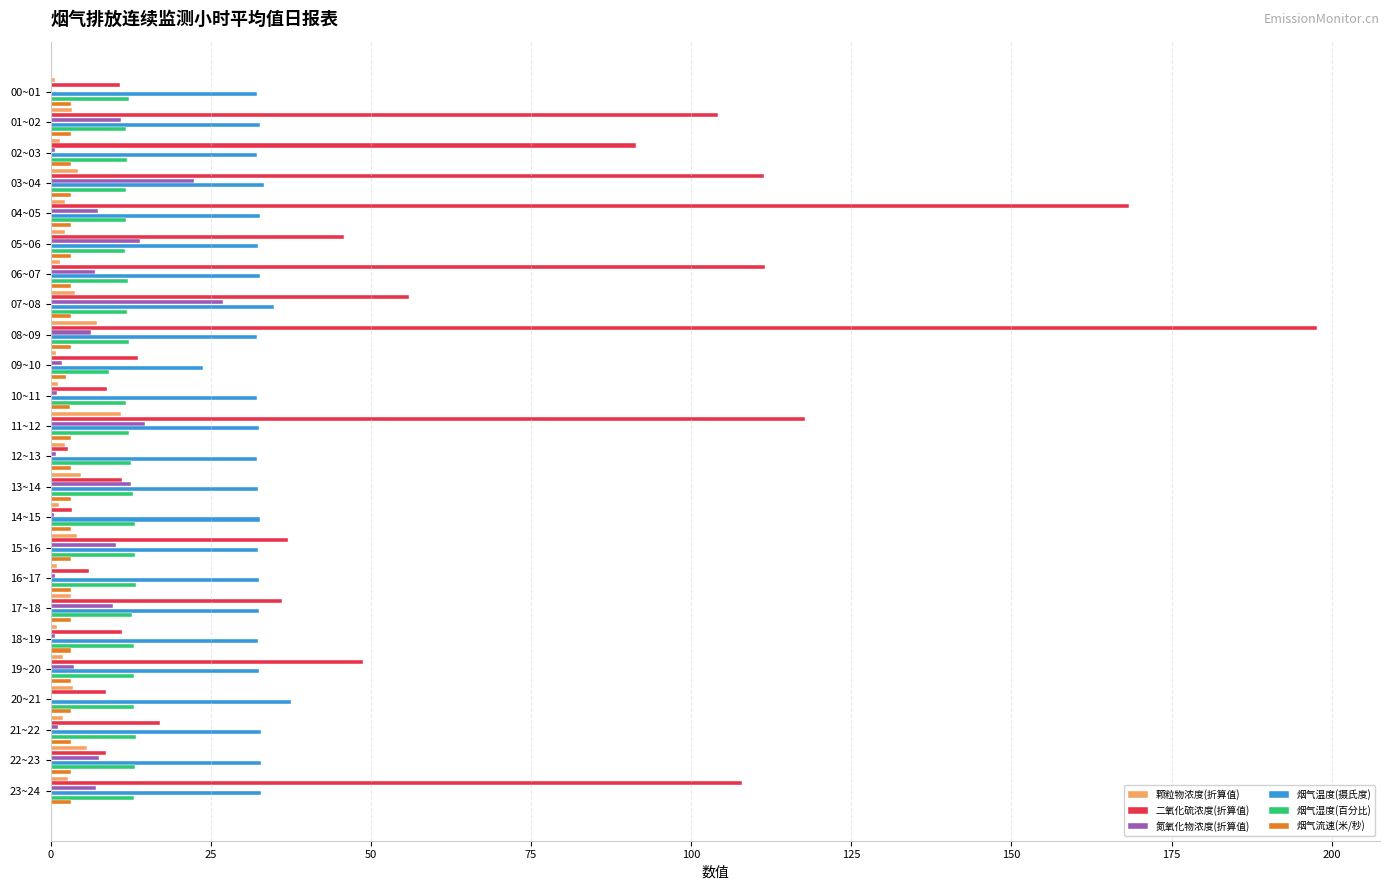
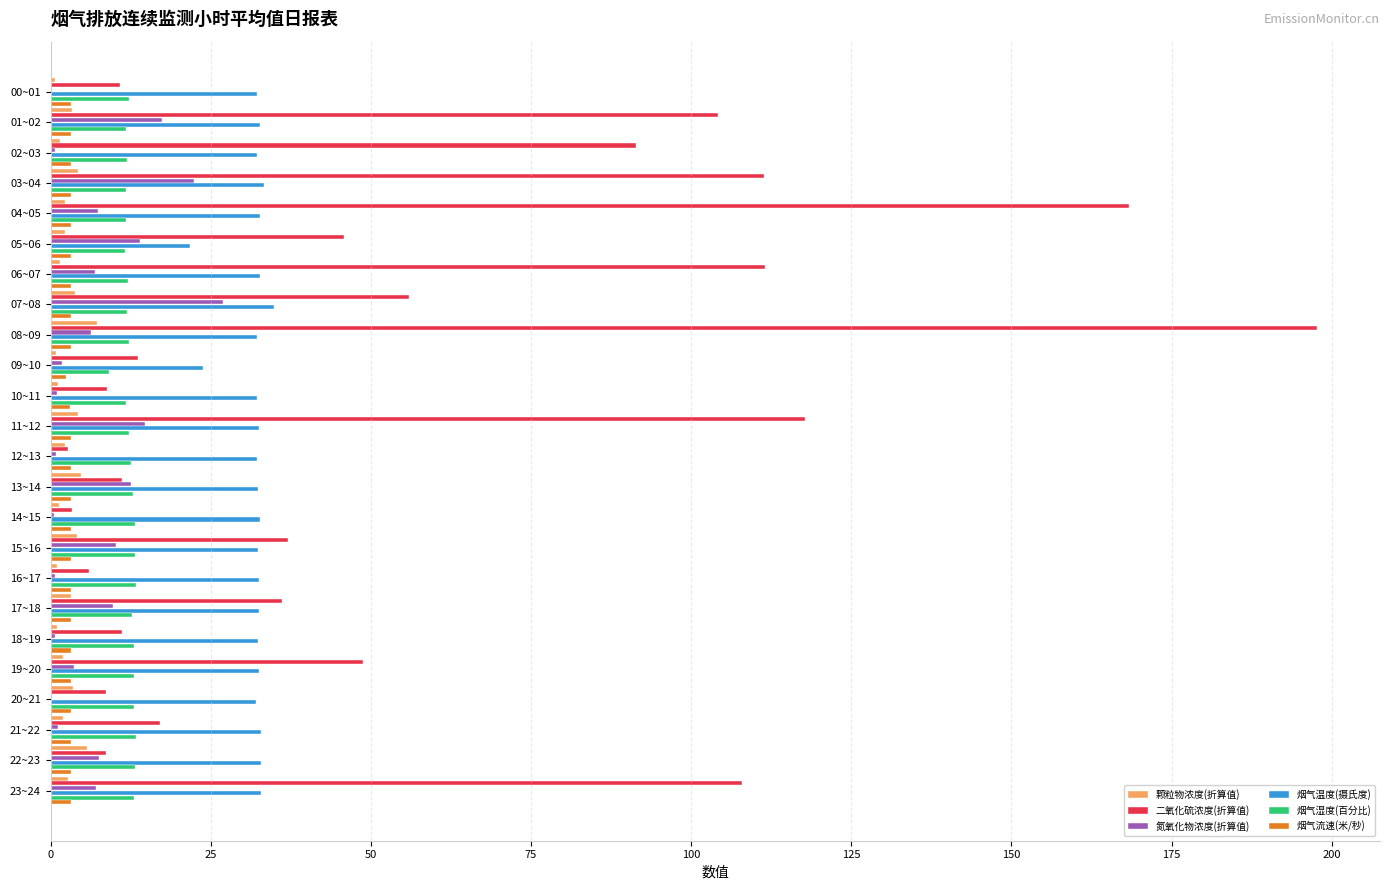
  {
    "颗粒物浓度(折算值)": {
      "00~01": 1,
      "01~02": 3,
      "02~03": 1,
      "03~04": 4,
      "04~05": 2,
      "05~06": 2,
      "06~07": 1,
      "07~08": 4,
      "08~09": 7,
      "09~10": 1,
      "10~11": 1,
-     "11~12": 11,
+     "11~12": 4,
      "12~13": 2,
      "13~14": 5,
      "14~15": 1,
      "15~16": 4,
      "16~17": 1,
      "17~18": 3,
      "18~19": 1,
      "19~20": 2,
      "20~21": 4,
      "21~22": 2,
      "22~23": 6,
      "23~24": 3
    },
    "二氧化硫浓度(折算值)": {
      "00~01": 11,
      "01~02": 104,
      "02~03": 91,
      "03~04": 111,
      "04~05": 168,
      "05~06": 46,
      "06~07": 111,
      "07~08": 56,
      "08~09": 198,
      "09~10": 14,
      "10~11": 9,
      "11~12": 118,
      "12~13": 3,
      "13~14": 11,
      "14~15": 3,
      "15~16": 37,
      "16~17": 6,
      "17~18": 36,
      "18~19": 11,
      "19~20": 49,
      "20~21": 9,
      "21~22": 17,
      "22~23": 9,
      "23~24": 108
    },
    "氮氧化物浓度(折算值)": {
-     "01~02": 11,
+     "01~02": 17,
      "02~03": 1,
      "03~04": 22,
      "04~05": 7,
      "05~06": 14,
      "06~07": 7,
      "07~08": 27,
      "08~09": 6,
      "09~10": 2,
      "10~11": 1,
      "11~12": 15,
      "12~13": 1,
      "13~14": 13,
      "14~15": 1,
      "15~16": 10,
      "16~17": 1,
      "17~18": 10,
      "18~19": 1,
      "19~20": 4,
      "21~22": 1,
      "22~23": 7,
      "23~24": 7
    },
    "烟气温度(摄氏度)": {
      "00~01": 32,
      "01~02": 33,
      "02~03": 32,
      "03~04": 33,
      "04~05": 33,
-     "05~06": 32,
+     "05~06": 22,
      "06~07": 33,
      "07~08": 35,
      "08~09": 32,
      "09~10": 24,
      "10~11": 32,
      "11~12": 33,
      "12~13": 32,
      "13~14": 32,
      "14~15": 33,
      "15~16": 32,
      "16~17": 33,
      "17~18": 33,
      "18~19": 32,
      "19~20": 33,
-     "20~21": 38,
+     "20~21": 32,
      "21~22": 33,
      "22~23": 33,
      "23~24": 33
    },
    "烟气湿度(百分比)": {
      "00~01": 12,
      "01~02": 12,
      "02~03": 12,
      "03~04": 12,
      "04~05": 12,
      "05~06": 12,
      "06~07": 12,
      "07~08": 12,
      "08~09": 12,
      "09~10": 9,
      "10~11": 12,
      "11~12": 12,
      "12~13": 13,
      "13~14": 13,
      "14~15": 13,
      "15~16": 13,
      "16~17": 13,
      "17~18": 13,
      "18~19": 13,
      "19~20": 13,
      "20~21": 13,
      "21~22": 13,
      "22~23": 13,
      "23~24": 13
    },
    "烟气流速(米/秒)": {
      "00~01": 3,
      "01~02": 3,
      "02~03": 3,
      "03~04": 3,
      "04~05": 3,
      "05~06": 3,
      "06~07": 3,
      "07~08": 3,
      "08~09": 3,
      "09~10": 2,
      "10~11": 3,
      "11~12": 3,
      "12~13": 3,
      "13~14": 3,
      "14~15": 3,
      "15~16": 3,
      "16~17": 3,
      "17~18": 3,
      "18~19": 3,
      "19~20": 3,
      "20~21": 3,
      "21~22": 3,
      "22~23": 3,
      "23~24": 3
    }
  }
